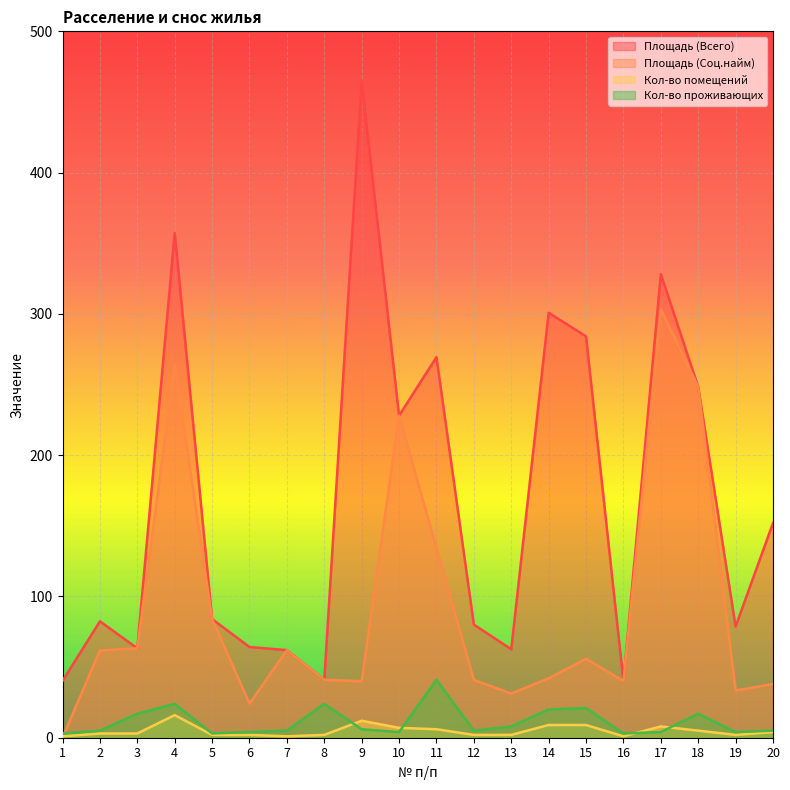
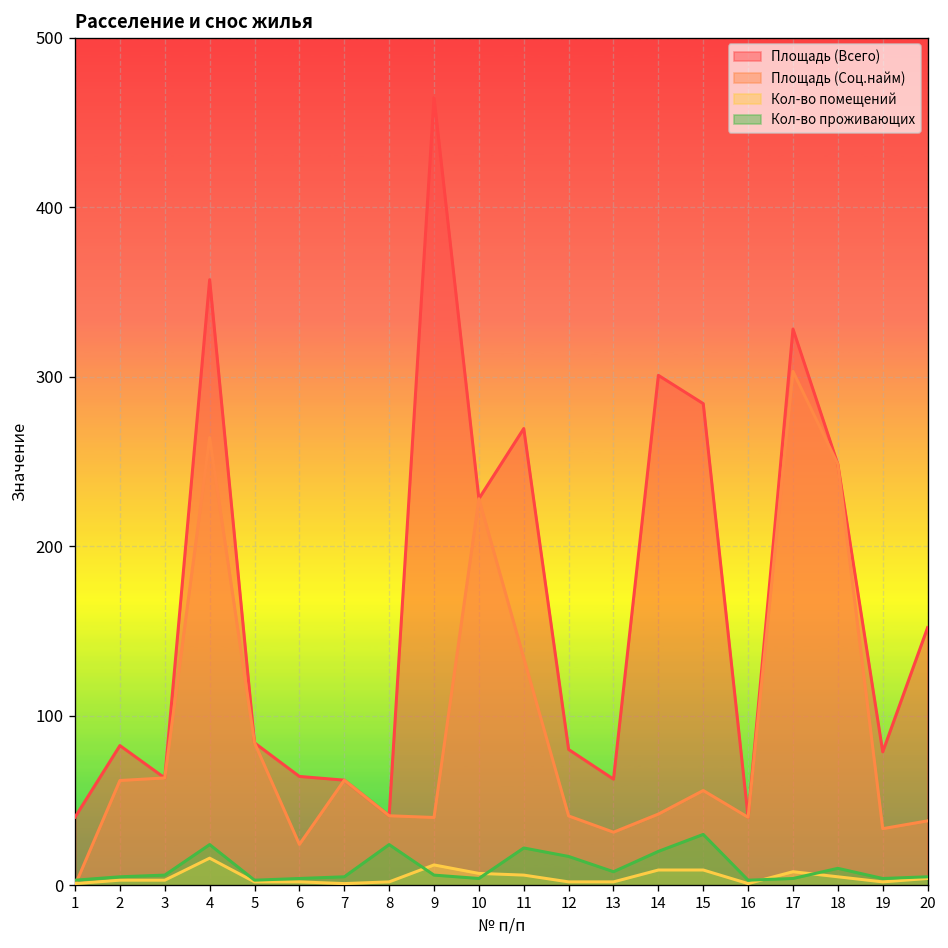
  {
    "Кол-во проживающих": {
      "1": 3,
      "2": 5,
-     "3": 17,
+     "3": 6,
      "4": 24,
      "6": 4,
      "7": 5,
      "8": 24,
      "9": 6,
      "10": 4,
-     "11": 41,
-     "12": 5,
+     "11": 22,
+     "12": 17,
      "13": 8,
      "14": 20,
-     "15": 21,
+     "15": 30,
      "16": 3,
      "17": 4,
-     "18": 17,
+     "18": 10,
      "19": 4
    }
  }
